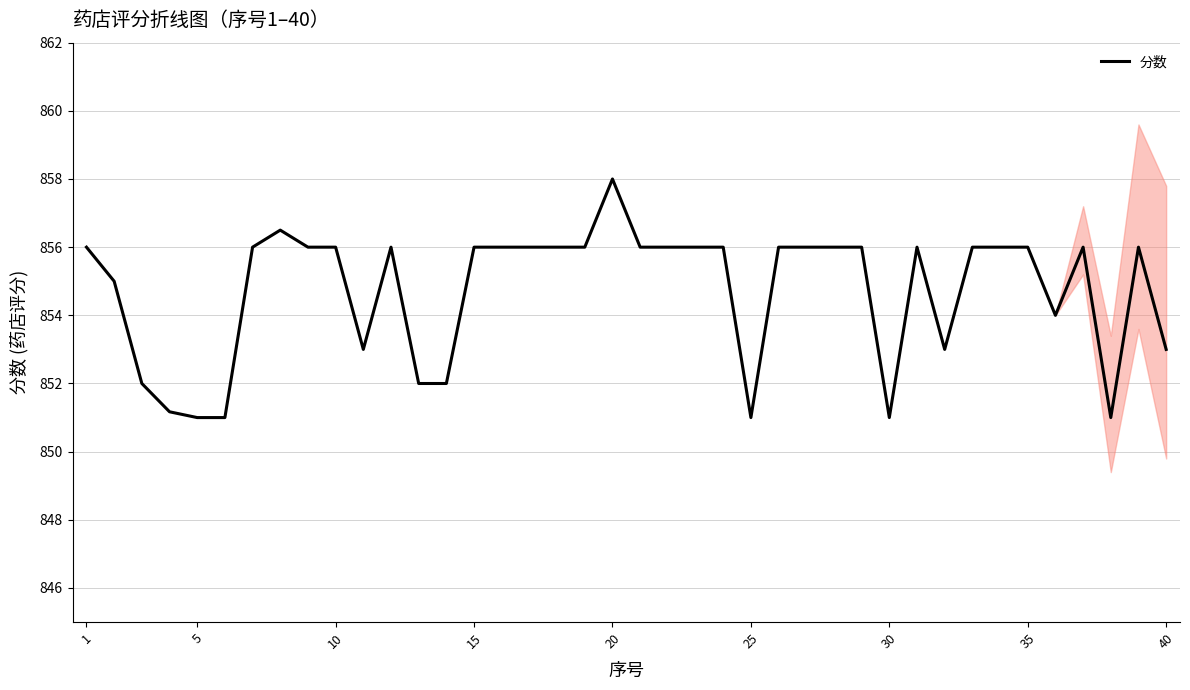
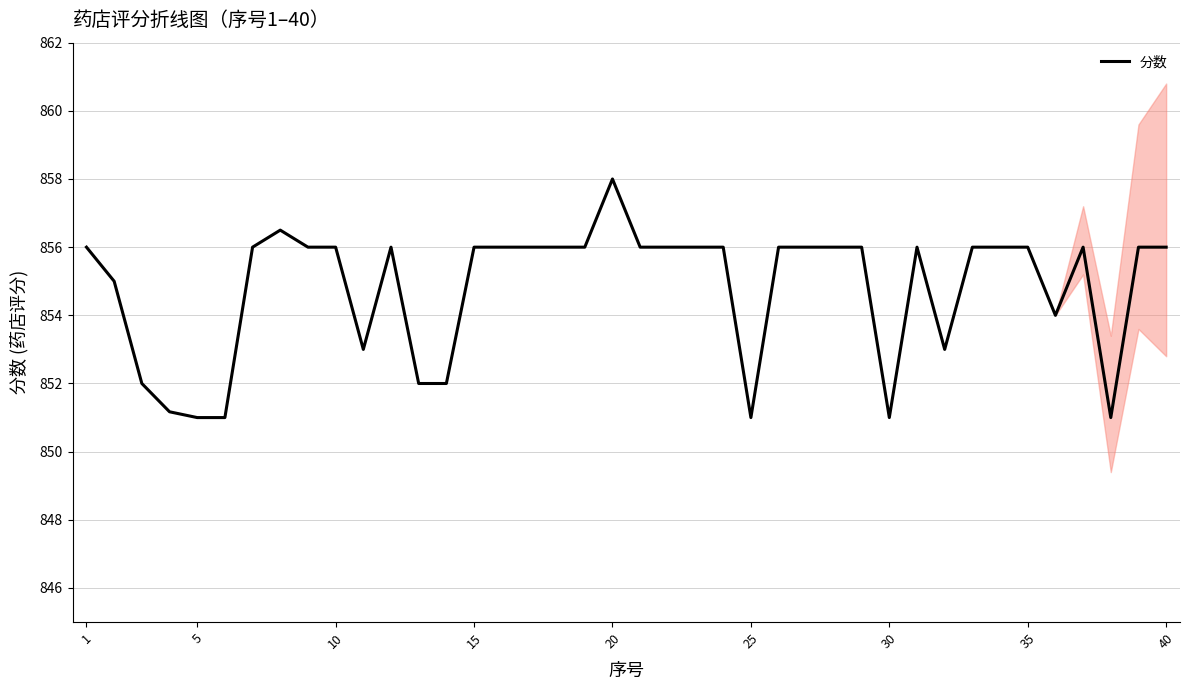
  {
    "分数": {
      "1": 856,
      "5": 851,
      "10": 856,
      "15": 856,
      "20": 858,
      "25": 851,
      "30": 851,
      "35": 856,
-     "40": 853
+     "40": 856
    }
  }
